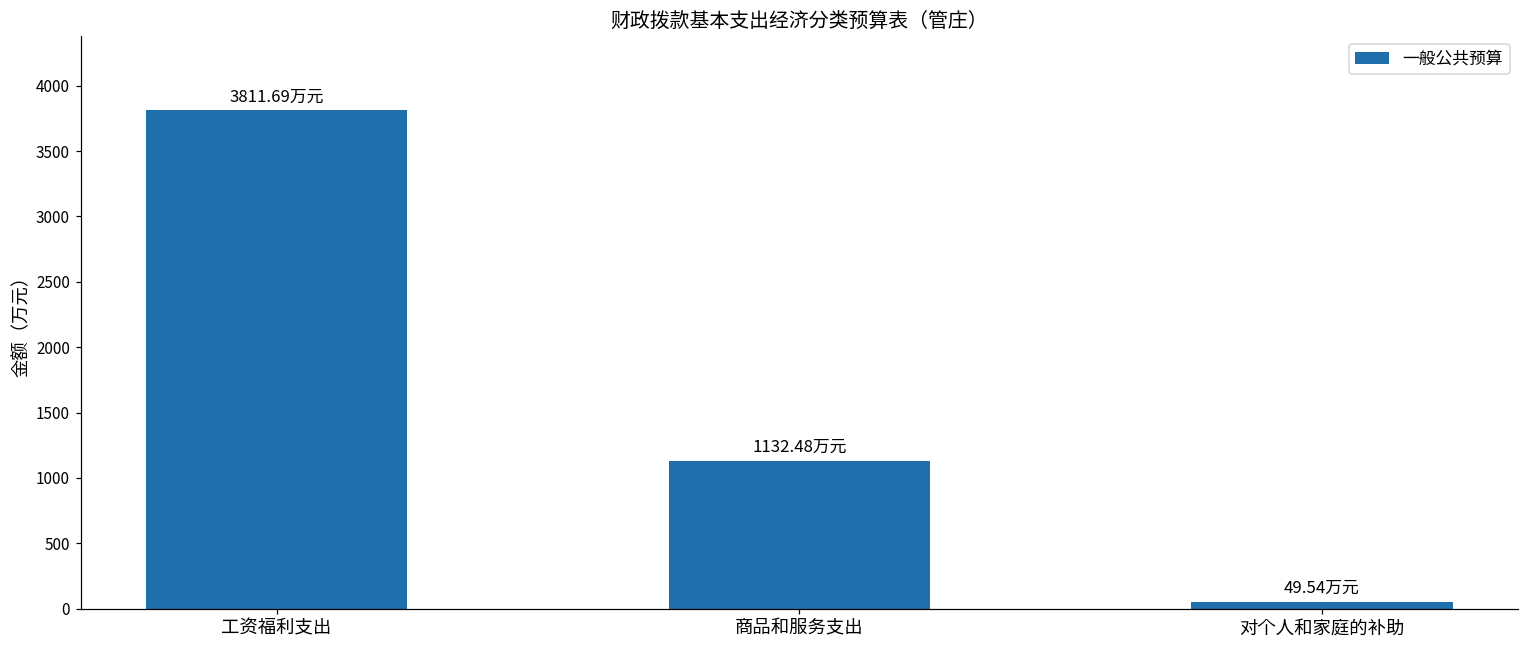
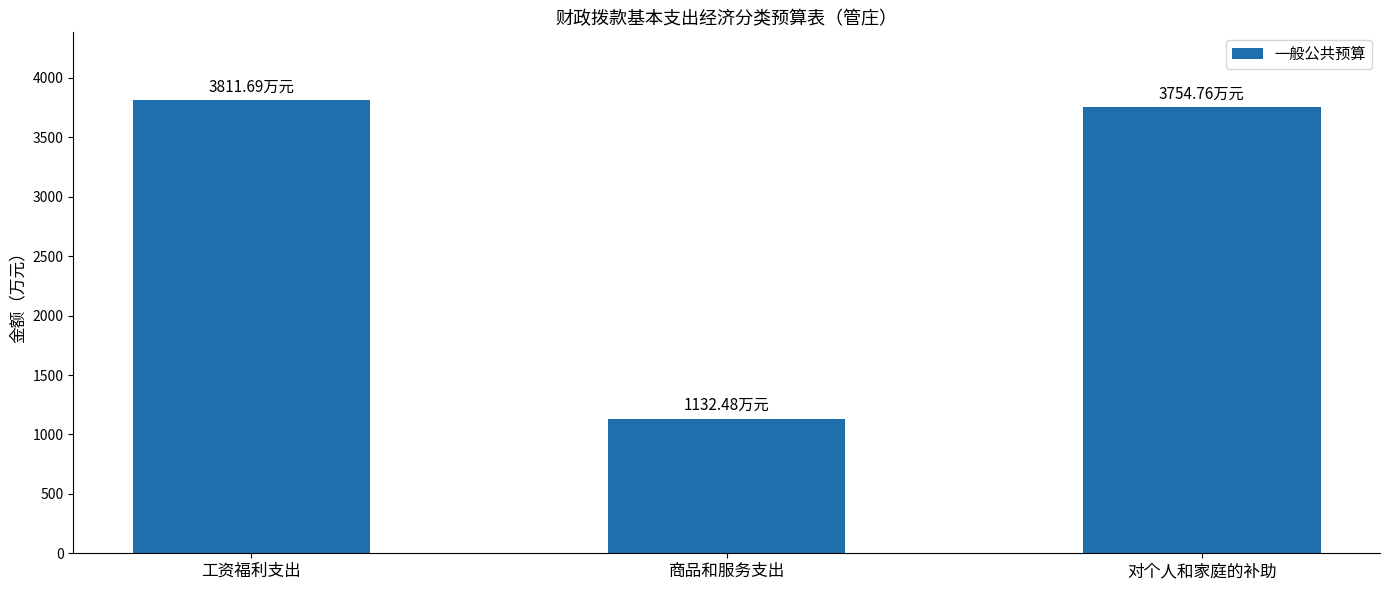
  {
    "工资福利支出": 3811.69,
    "商品和服务支出": 1132.48,
-   "对个人和家庭的补助": 49.54
+   "对个人和家庭的补助": 3754.76
  }
